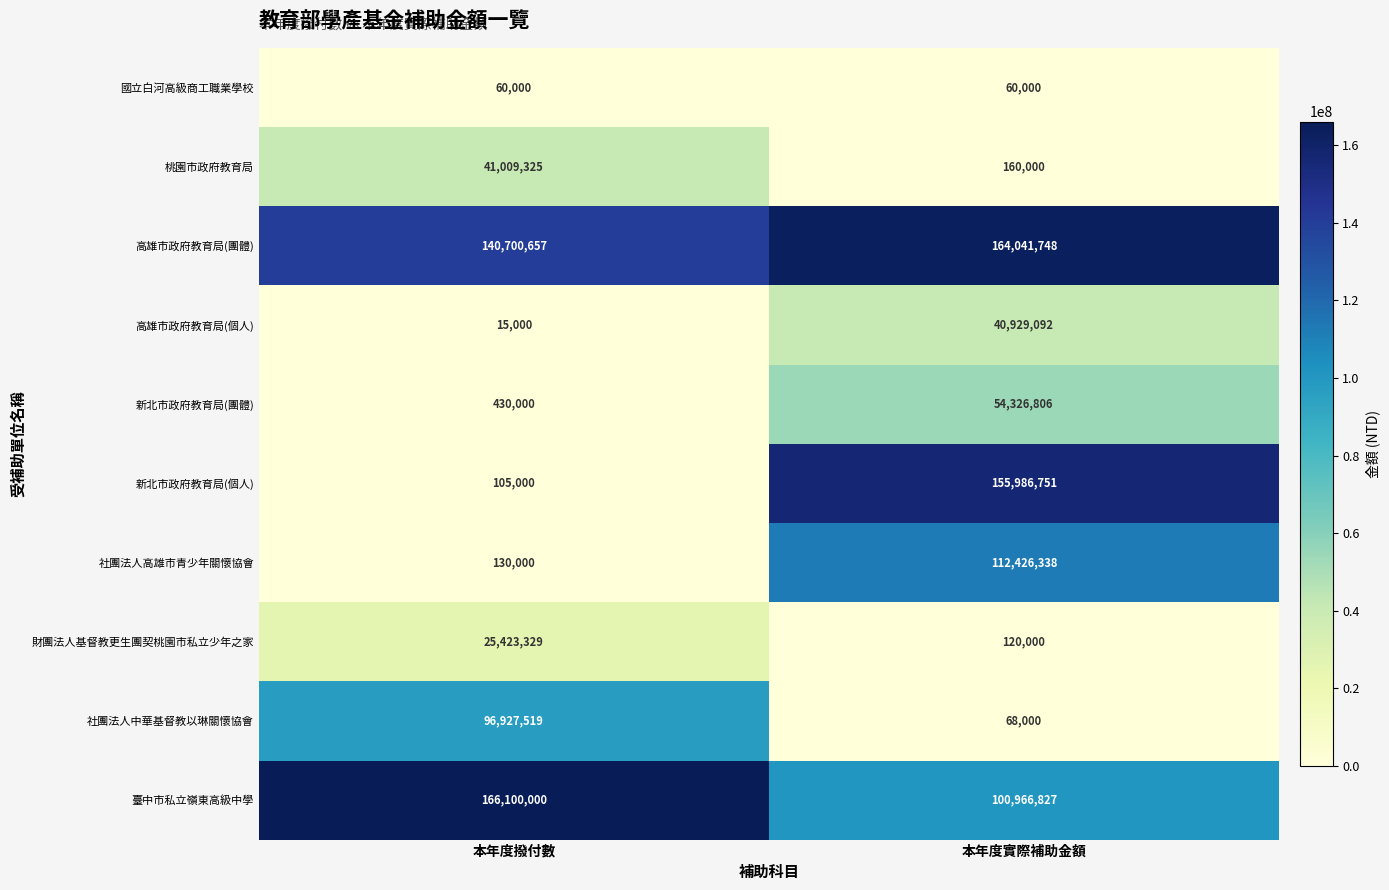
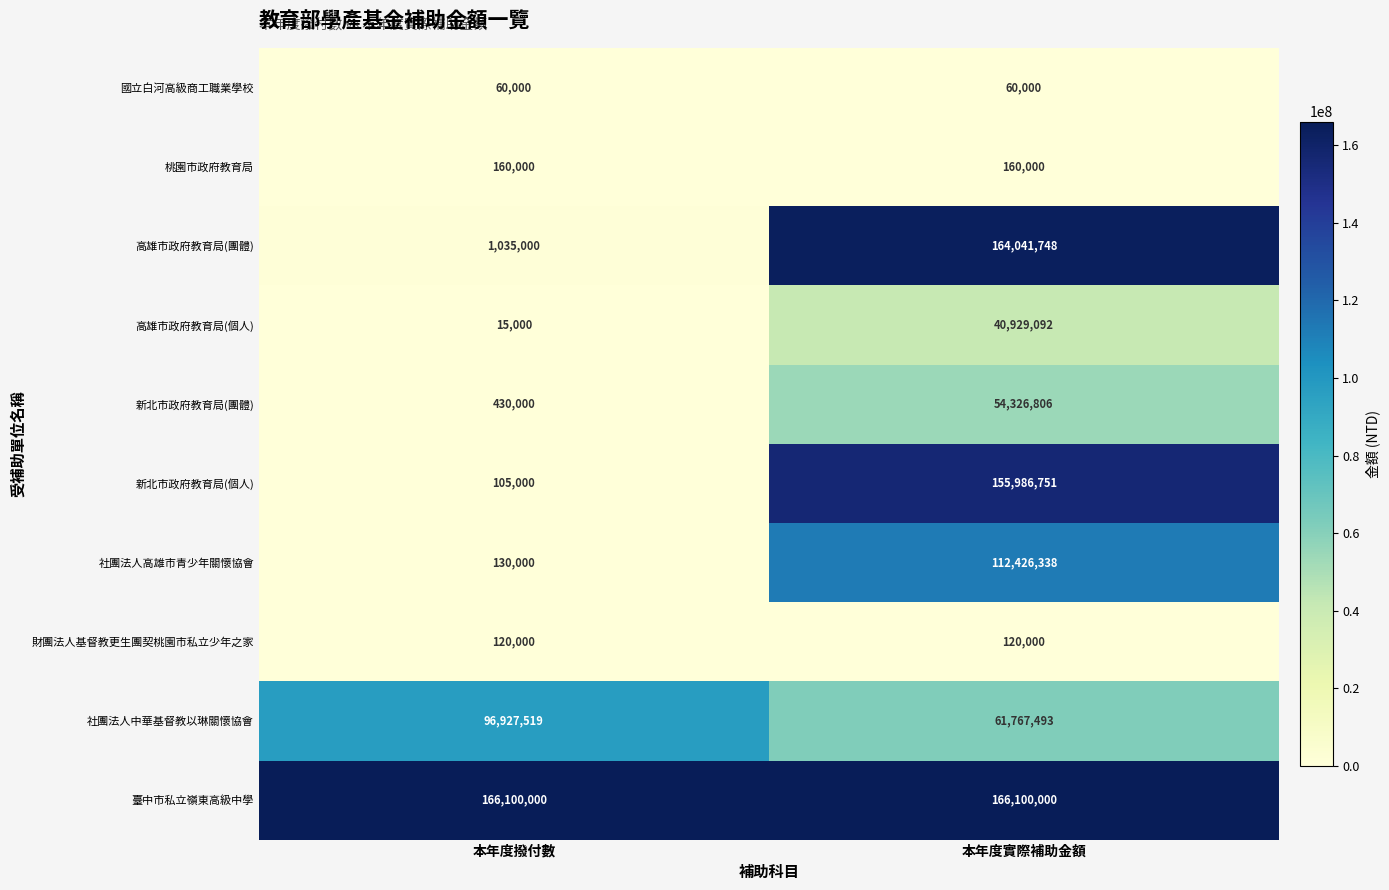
  {
    "國立白河高級商工職業學校": {
      "本年度撥付數": "60,000",
      "本年度實際補助金額": "60,000"
    },
    "桃園市政府教育局": {
-     "本年度撥付數": "41,009,325",
+     "本年度撥付數": "160,000",
      "本年度實際補助金額": "160,000"
    },
    "高雄市政府教育局(團體)": {
-     "本年度撥付數": "140,700,657",
+     "本年度撥付數": "1,035,000",
      "本年度實際補助金額": "164,041,748"
    },
    "高雄市政府教育局(個人)": {
      "本年度撥付數": "15,000",
      "本年度實際補助金額": "40,929,092"
    },
    "新北市政府教育局(團體)": {
      "本年度撥付數": "430,000",
      "本年度實際補助金額": "54,326,806"
    },
    "新北市政府教育局(個人)": {
      "本年度撥付數": "105,000",
      "本年度實際補助金額": "155,986,751"
    },
    "社團法人高雄市青少年關懷協會": {
      "本年度撥付數": "130,000",
      "本年度實際補助金額": "112,426,338"
    },
    "財團法人基督教更生團契桃園市私立少年之家": {
-     "本年度撥付數": "25,423,329",
+     "本年度撥付數": "120,000",
      "本年度實際補助金額": "120,000"
    },
    "社團法人中華基督教以琳關懷協會": {
      "本年度撥付數": "96,927,519",
-     "本年度實際補助金額": "68,000"
+     "本年度實際補助金額": "61,767,493"
    },
    "臺中市私立嶺東高級中學": {
      "本年度撥付數": "166,100,000",
-     "本年度實際補助金額": "100,966,827"
+     "本年度實際補助金額": "166,100,000"
    }
  }
